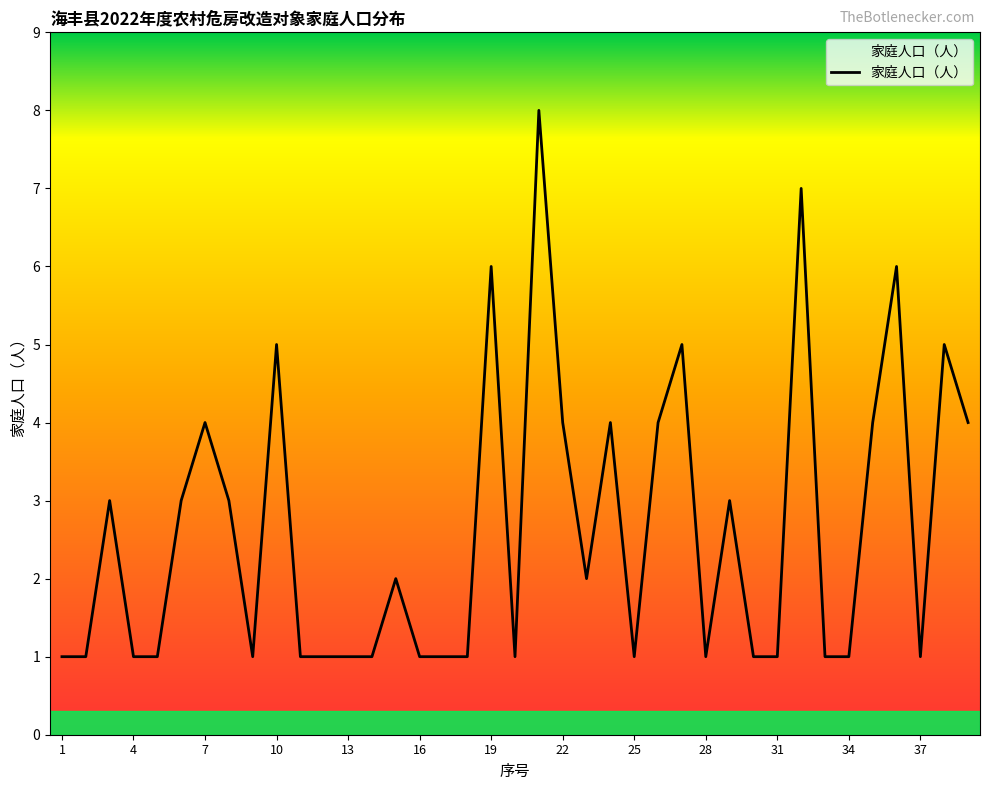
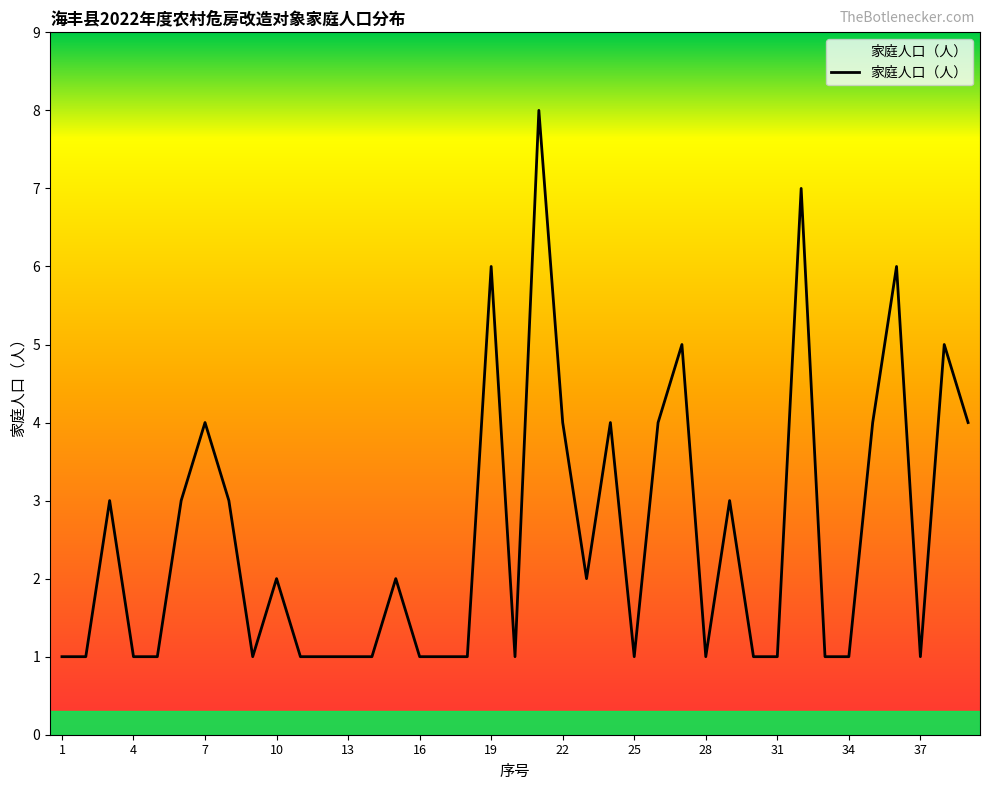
  {
    "1": 1,
    "4": 1,
    "7": 4,
-   "10": 5,
+   "10": 2,
    "13": 1,
    "16": 1,
    "19": 6,
    "22": 4,
    "25": 1,
    "28": 1,
    "31": 1,
    "34": 1,
    "37": 1
  }
